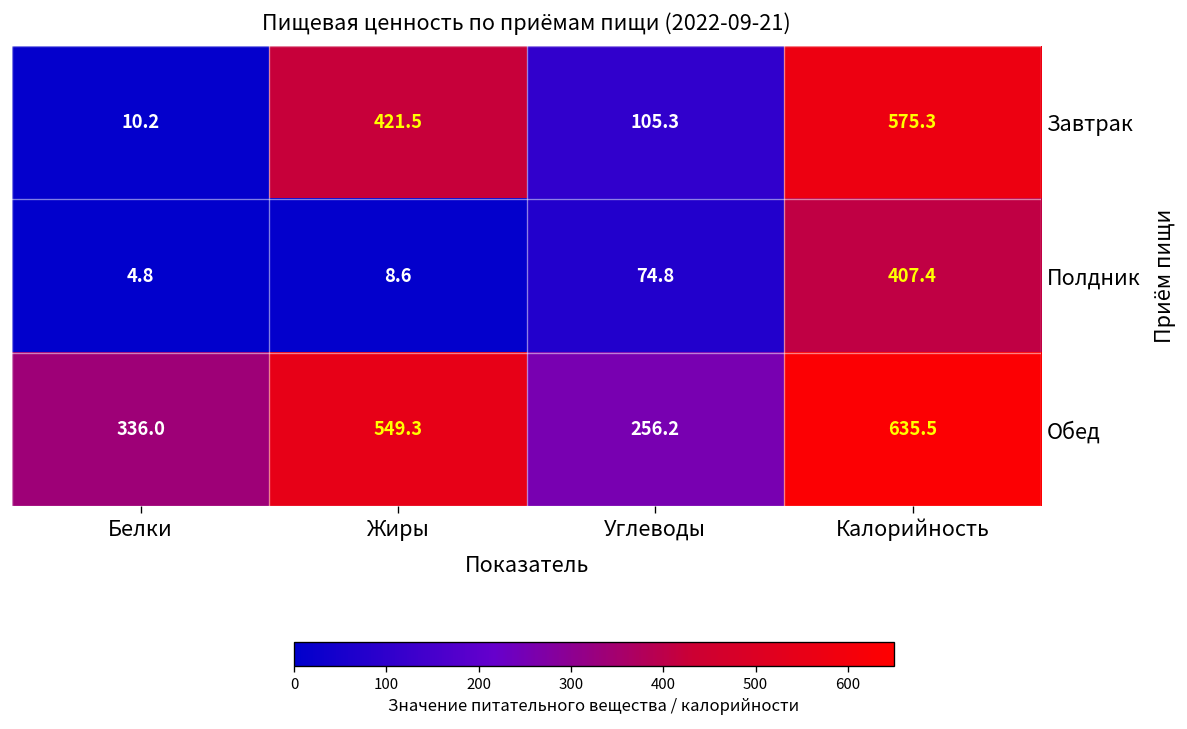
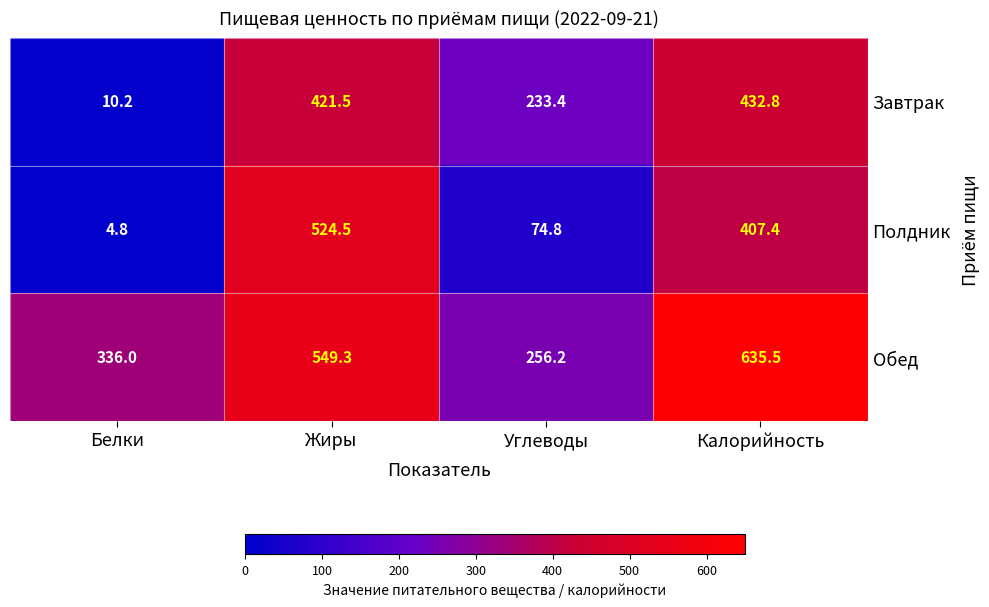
  {
    "Завтрак": {
      "Белки": 10.2,
      "Жиры": 421.5,
-     "Углеводы": 105.3,
-     "Калорийность": 575.3
+     "Углеводы": 233.4,
+     "Калорийность": 432.8
    },
    "Полдник": {
      "Белки": 4.8,
-     "Жиры": 8.6,
+     "Жиры": 524.5,
      "Углеводы": 74.8,
      "Калорийность": 407.4
    },
    "Обед": {
      "Белки": 336.0,
      "Жиры": 549.3,
      "Углеводы": 256.2,
      "Калорийность": 635.5
    }
  }
